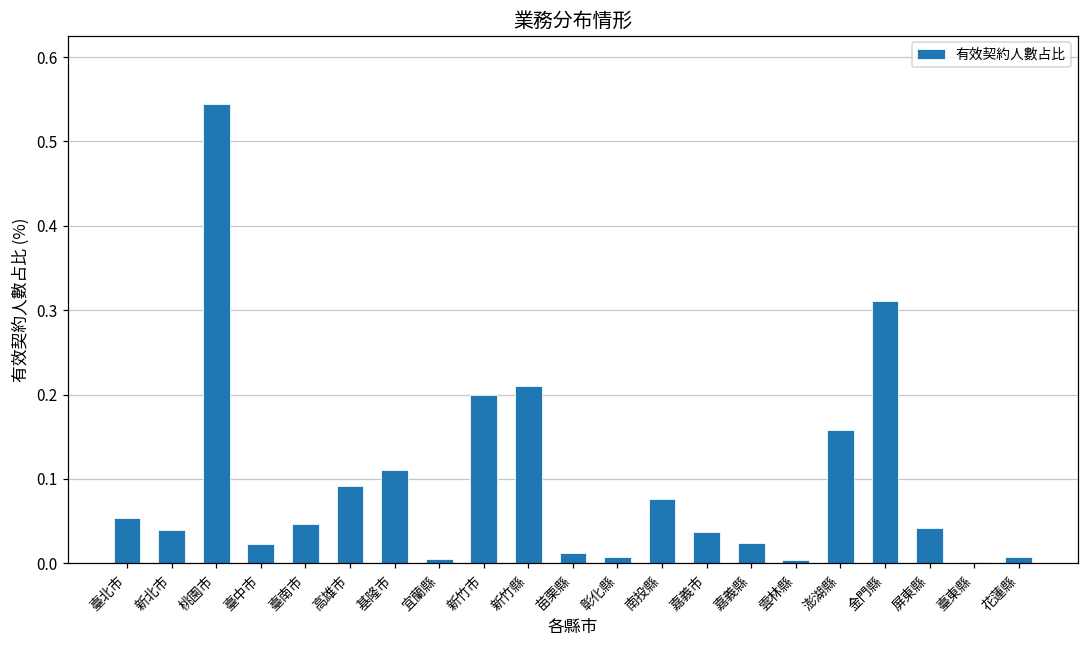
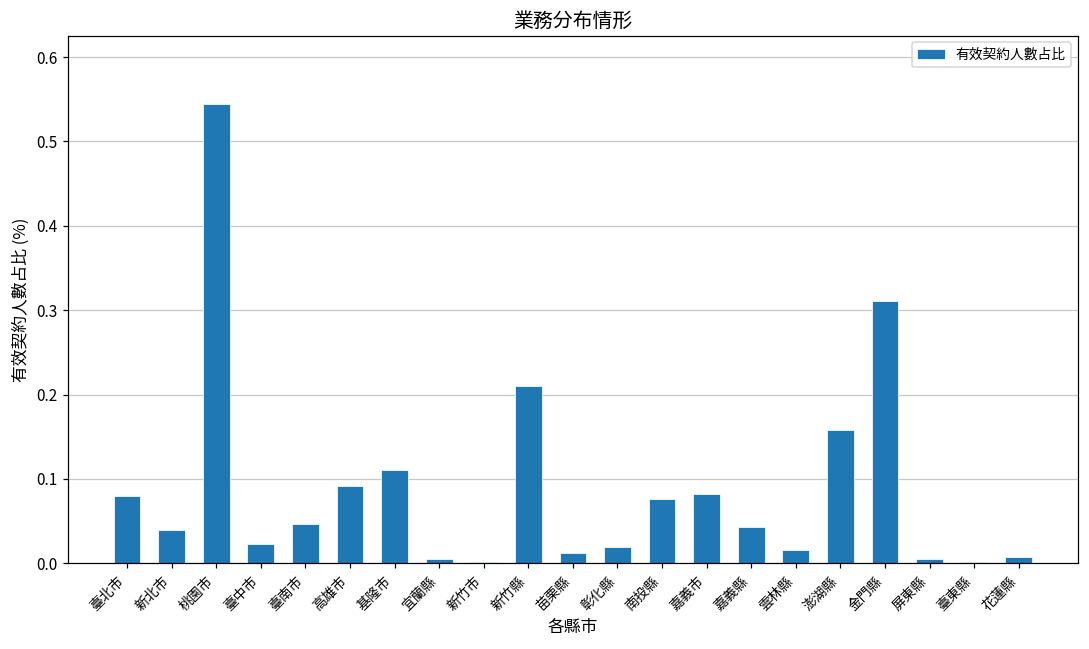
  {
-   "臺北市": 0.05,
+   "臺北市": 0.08,
    "新北市": 0.04,
    "桃園市": 0.54,
    "臺中市": 0.02,
    "臺南市": 0.05,
    "高雄市": 0.09,
    "基隆市": 0.11,
    "宜蘭縣": 0.01,
-   "新竹市": 0.20,
+   "新竹市": 0.00,
    "新竹縣": 0.21,
    "苗栗縣": 0.01,
-   "彰化縣": 0.01,
+   "彰化縣": 0.02,
    "南投縣": 0.08,
-   "嘉義市": 0.04,
-   "嘉義縣": 0.02,
-   "雲林縣": 0.00,
+   "嘉義市": 0.08,
+   "嘉義縣": 0.04,
+   "雲林縣": 0.02,
    "澎湖縣": 0.16,
    "金門縣": 0.31,
-   "屏東縣": 0.04,
+   "屏東縣": 0.01,
    "花蓮縣": 0.01
  }
